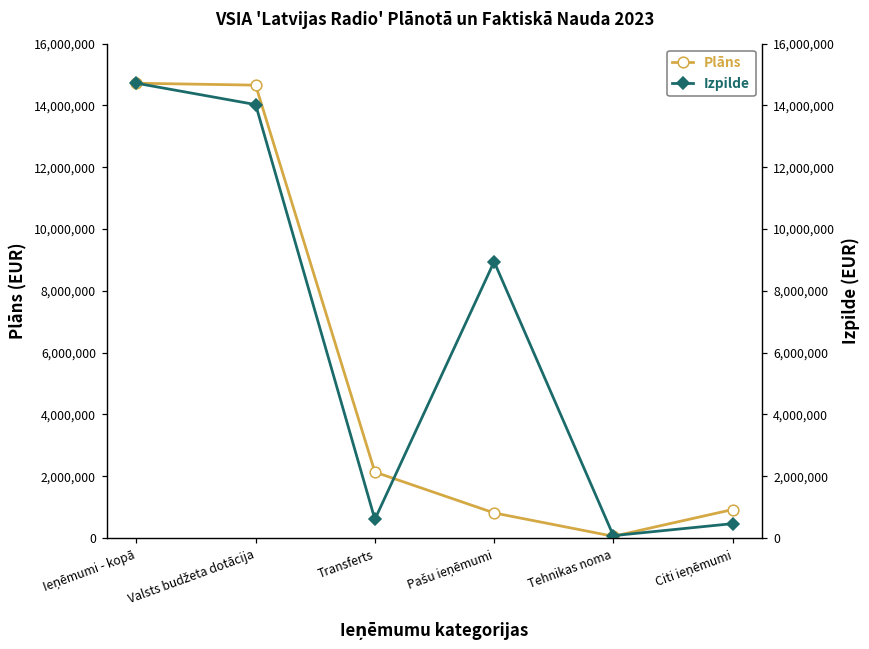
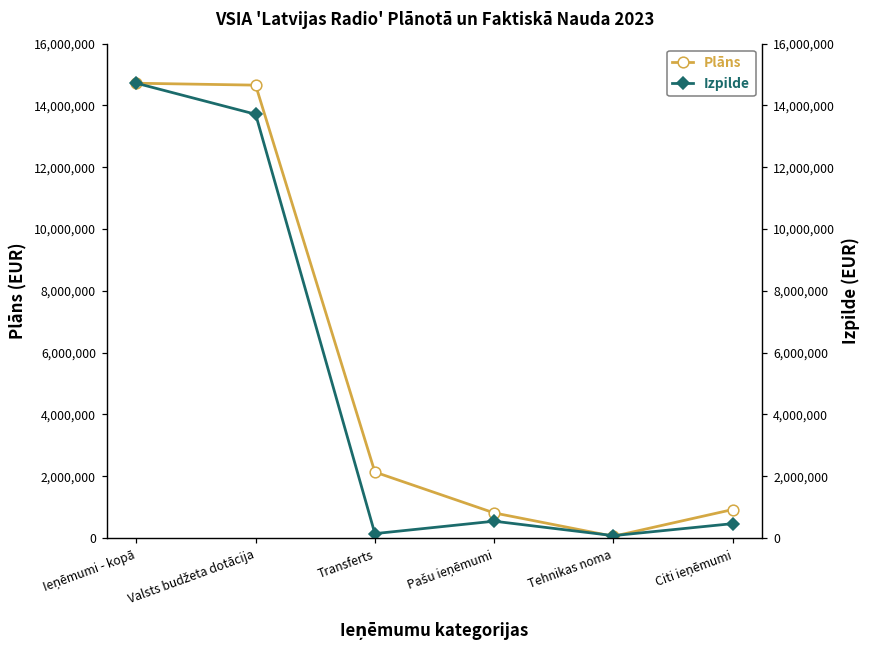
  {
    "Plāns": {
      "Ieņēmumi - kopā": "14,700,000",
      "Valsts budžeta dotācija": "14,700,000",
      "Transferts": "2,100,000",
      "Pašu ieņēmumi": "800,000",
      "Tehnikas noma": "100,000",
      "Citi ieņēmumi": "900,000"
    },
    "Izpilde": {
      "Ieņēmumi - kopā": "14,700,000",
-     "Valsts budžeta dotācija": "14,000,000",
-     "Transferts": "600,000",
-     "Pašu ieņēmumi": "8,900,000",
+     "Valsts budžeta dotācija": "13,700,000",
+     "Transferts": "100,000",
+     "Pašu ieņēmumi": "500,000",
      "Tehnikas noma": "100,000",
      "Citi ieņēmumi": "500,000"
    }
  }
